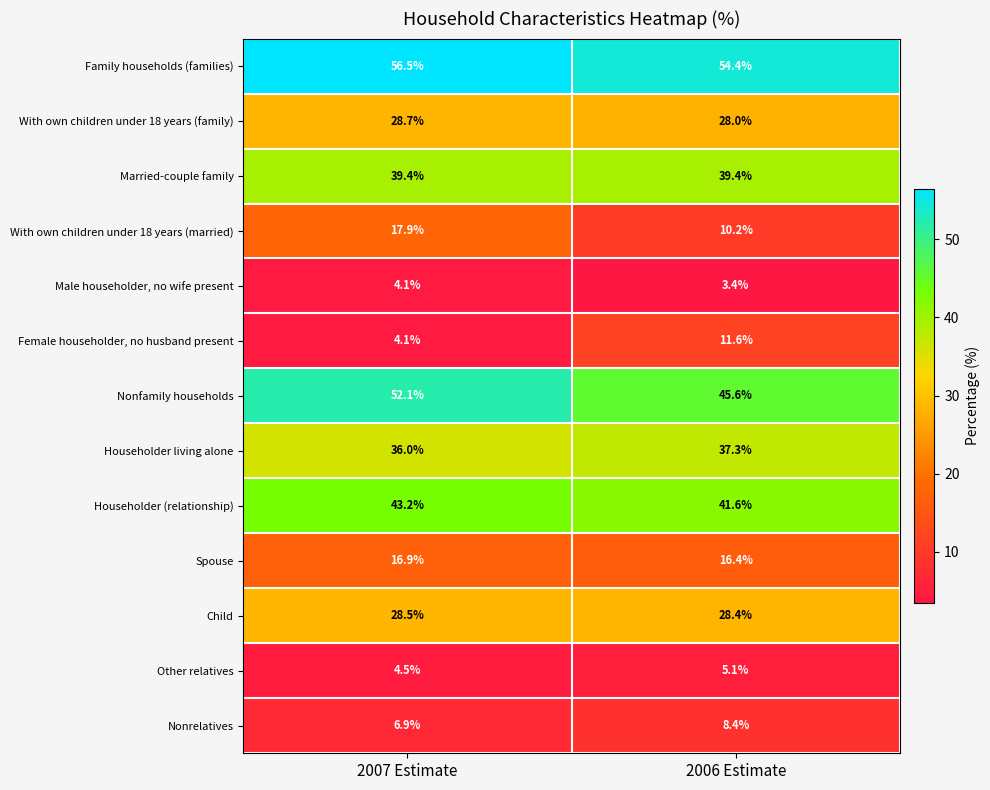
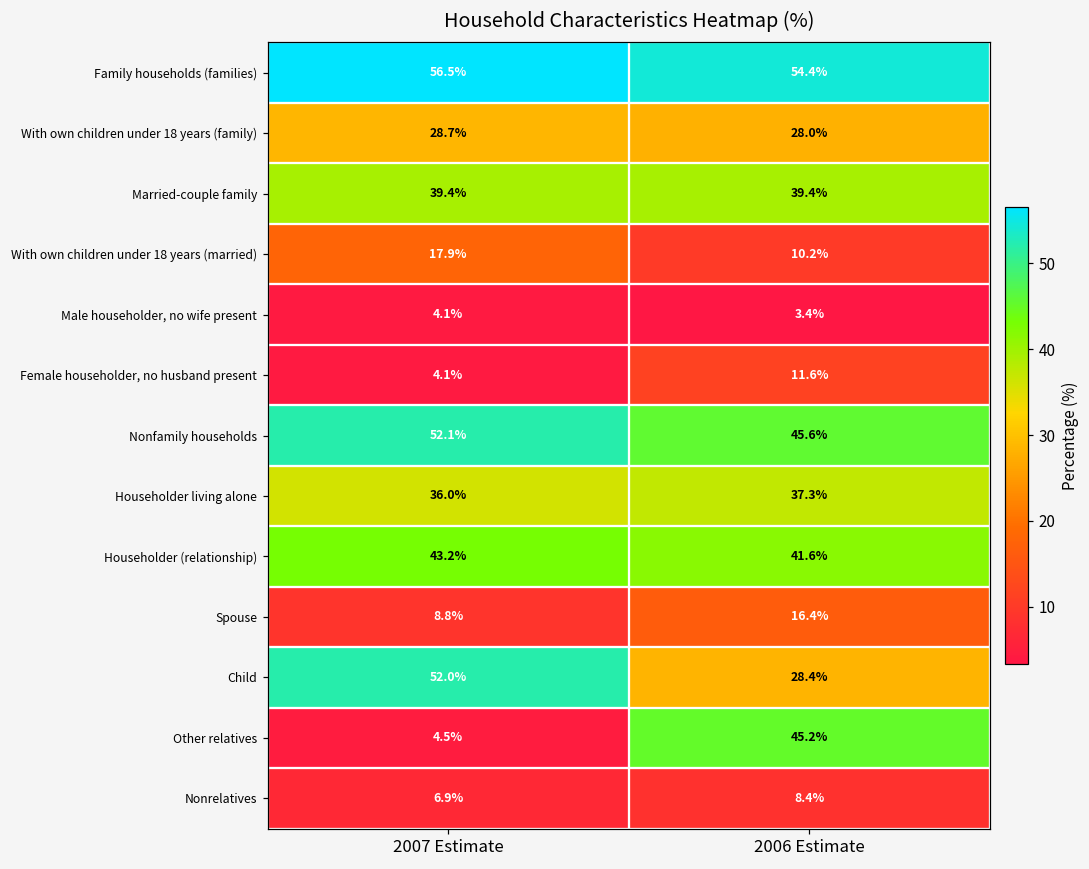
  {
    "Family households (families)": {
      "2007 Estimate": "56.5%",
      "2006 Estimate": "54.4%"
    },
    "With own children under 18 years (family)": {
      "2007 Estimate": "28.7%",
      "2006 Estimate": "28.0%"
    },
    "Married-couple family": {
      "2007 Estimate": "39.4%",
      "2006 Estimate": "39.4%"
    },
    "With own children under 18 years (married)": {
      "2007 Estimate": "17.9%",
      "2006 Estimate": "10.2%"
    },
    "Male householder, no wife present": {
      "2007 Estimate": "4.1%",
      "2006 Estimate": "3.4%"
    },
    "Female householder, no husband present": {
      "2007 Estimate": "4.1%",
      "2006 Estimate": "11.6%"
    },
    "Nonfamily households": {
      "2007 Estimate": "52.1%",
      "2006 Estimate": "45.6%"
    },
    "Householder living alone": {
      "2007 Estimate": "36.0%",
      "2006 Estimate": "37.3%"
    },
    "Householder (relationship)": {
      "2007 Estimate": "43.2%",
      "2006 Estimate": "41.6%"
    },
    "Spouse": {
-     "2007 Estimate": "16.9%",
+     "2007 Estimate": "8.8%",
      "2006 Estimate": "16.4%"
    },
    "Child": {
-     "2007 Estimate": "28.5%",
+     "2007 Estimate": "52.0%",
      "2006 Estimate": "28.4%"
    },
    "Other relatives": {
      "2007 Estimate": "4.5%",
-     "2006 Estimate": "5.1%"
+     "2006 Estimate": "45.2%"
    },
    "Nonrelatives": {
      "2007 Estimate": "6.9%",
      "2006 Estimate": "8.4%"
    }
  }
